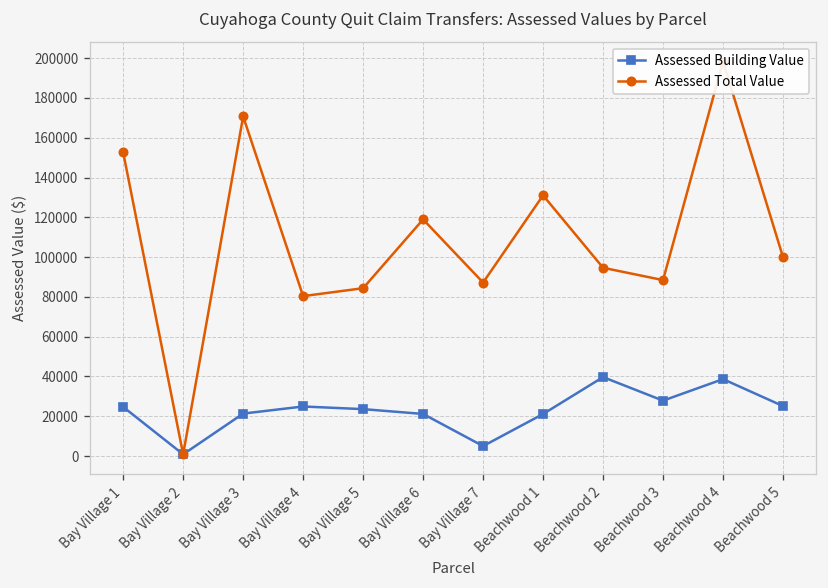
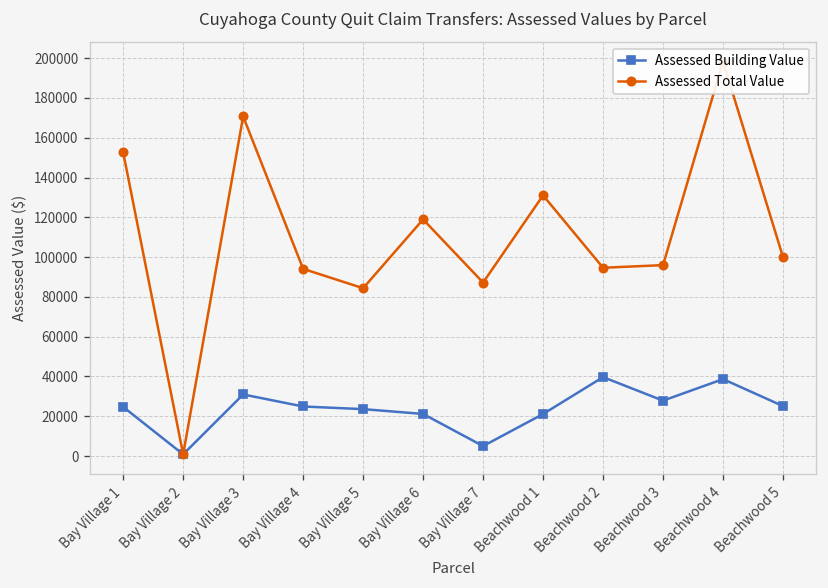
  {
    "Assessed Building Value": {
      "Bay Village 1": 25000,
-     "Bay Village 3": 21000,
+     "Bay Village 3": 31000,
      "Bay Village 4": 25000,
      "Bay Village 5": 24000,
      "Bay Village 6": 21000,
      "Bay Village 7": 5000,
      "Beachwood 1": 21000,
      "Beachwood 2": 40000,
      "Beachwood 3": 28000,
      "Beachwood 4": 39000,
      "Beachwood 5": 25000
    },
    "Assessed Total Value": {
      "Bay Village 1": 153000,
      "Bay Village 3": 171000,
-     "Bay Village 4": 80000,
+     "Bay Village 4": 94000,
      "Bay Village 5": 84000,
      "Bay Village 6": 119000,
      "Bay Village 7": 87000,
      "Beachwood 1": 131000,
      "Beachwood 2": 95000,
-     "Beachwood 3": 88000,
+     "Beachwood 3": 96000,
      "Beachwood 5": 100000
    }
  }
